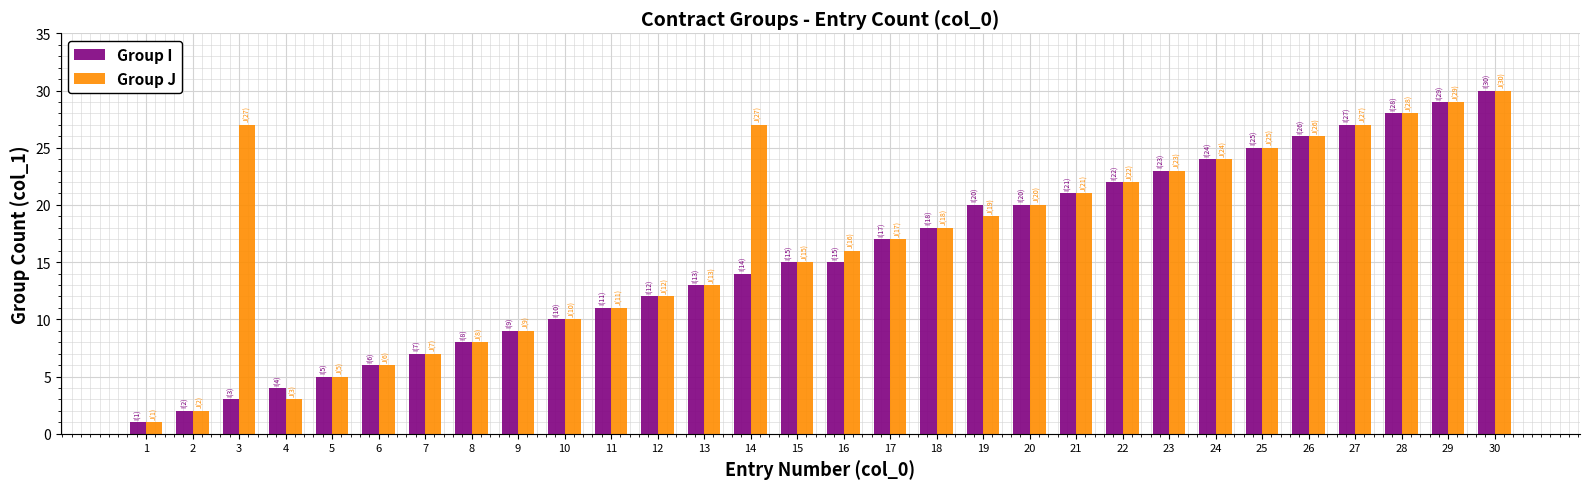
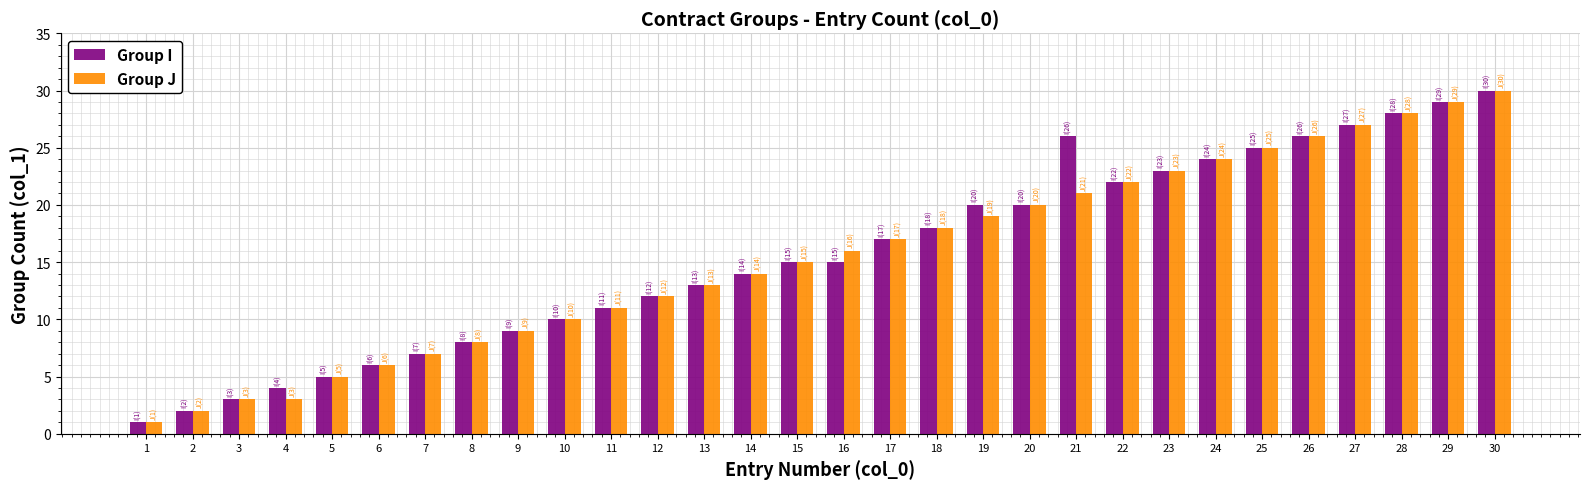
  {
    "Group I": {
      "1": "(1)",
      "2": "(2)",
      "3": "(3)",
      "4": "(4)",
      "5": "(5)",
      "6": "(6)",
      "7": "(7)",
      "8": "(8)",
      "9": "(9)",
      "10": "(10)",
      "11": "(11)",
      "12": "(12)",
      "13": "(13)",
      "14": "(14)",
      "15": "(15)",
      "16": "(15)",
      "17": "(17)",
      "18": "(18)",
      "19": "(20)",
      "20": "(20)",
-     "21": "(21)",
+     "21": "(26)",
      "22": "(22)",
      "23": "(23)",
      "24": "(24)",
      "25": "(25)",
      "26": "(26)",
      "27": "(27)",
      "28": "(28)",
      "29": "(29)",
      "30": "(30)"
    },
    "Group J": {
      "1": "(1)",
      "2": "(2)",
-     "3": "(27)",
+     "3": "(3)",
      "4": "(3)",
      "5": "(5)",
      "6": "(6)",
      "7": "(7)",
      "8": "(8)",
      "9": "(9)",
      "10": "(10)",
      "11": "(11)",
      "12": "(12)",
      "13": "(13)",
-     "14": "(27)",
+     "14": "(14)",
      "15": "(15)",
      "16": "(16)",
      "17": "(17)",
      "18": "(18)",
      "19": "(19)",
      "20": "(20)",
      "21": "(21)",
      "22": "(22)",
      "23": "(23)",
      "24": "(24)",
      "25": "(25)",
      "26": "(26)",
      "27": "(27)",
      "28": "(28)",
      "29": "(29)",
      "30": "(30)"
    }
  }
